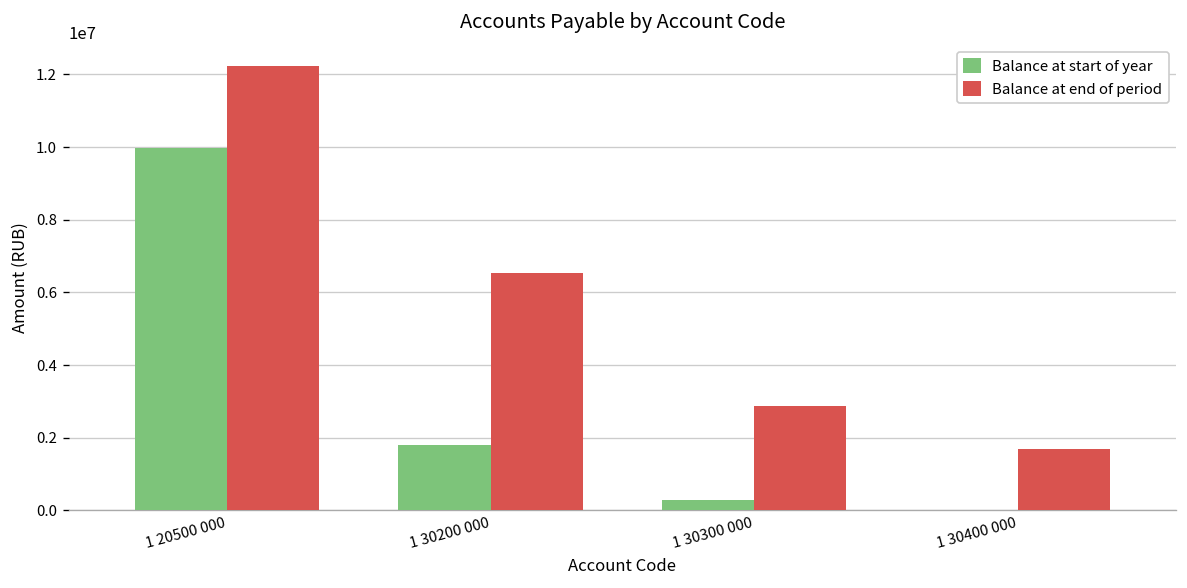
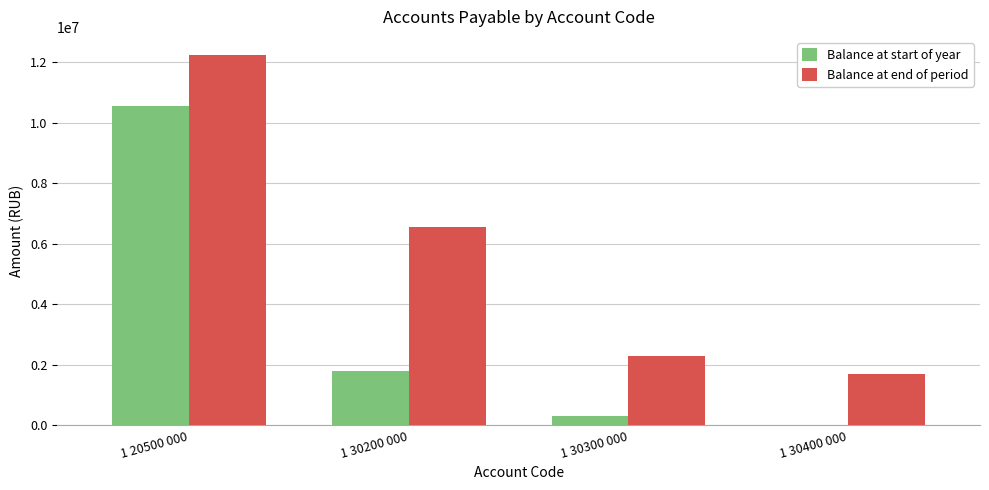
  {
    "Balance at start of year": {
-     "1 20500 000": 10000000,
+     "1 20500 000": 10600000,
      "1 30200 000": 1800000,
      "1 30300 000": 300000
    },
    "Balance at end of period": {
      "1 20500 000": 12200000,
      "1 30200 000": 6500000,
-     "1 30300 000": 2900000,
+     "1 30300 000": 2300000,
      "1 30400 000": 1700000
    }
  }
